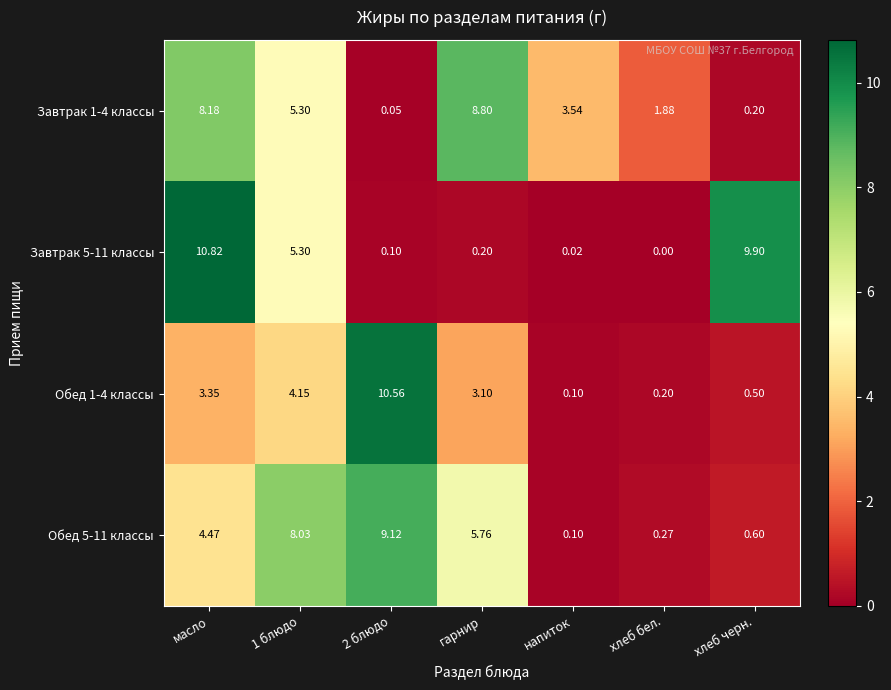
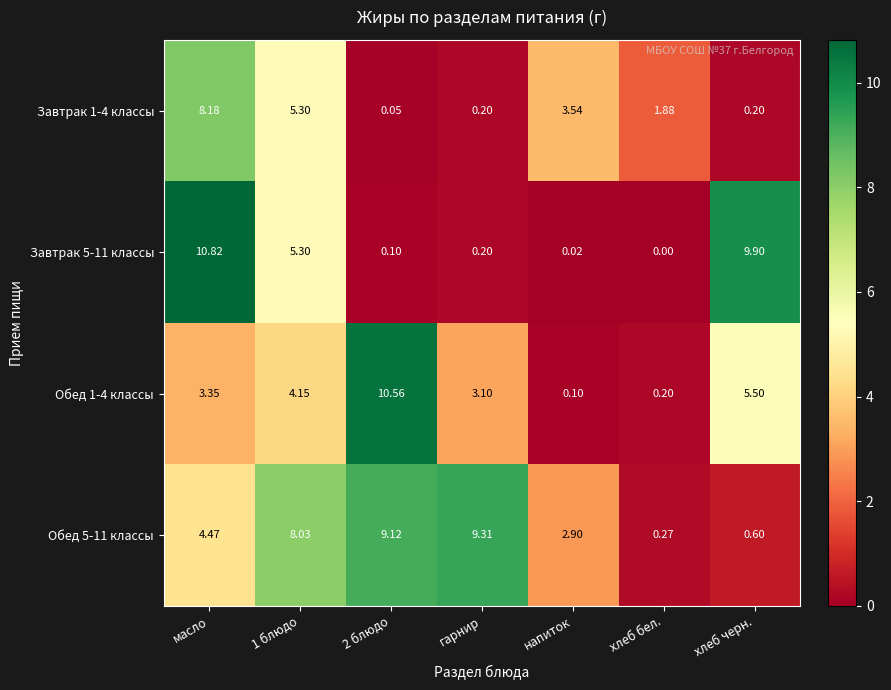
  {
    "Завтрак 1-4 классы": {
      "масло": 8.18,
      "1 блюдо": 5.30,
      "2 блюдо": 0.05,
-     "гарнир": 8.80,
+     "гарнир": 0.20,
      "напиток": 3.54,
      "хлеб бел.": 1.88
    },
    "Завтрак 5-11 классы": {
      "масло": 10.82,
      "1 блюдо": 5.30,
      "2 блюдо": 0.10,
      "гарнир": 0.20,
      "напиток": 0.02,
      "хлеб бел.": 0.00,
      "хлеб черн.": 9.90
    },
    "Обед 1-4 классы": {
      "масло": 3.35,
      "1 блюдо": 4.15,
      "2 блюдо": 10.56,
      "гарнир": 3.10,
      "напиток": 0.10,
      "хлеб бел.": 0.20,
-     "хлеб черн.": 0.50
+     "хлеб черн.": 5.50
    },
    "Обед 5-11 классы": {
      "масло": 4.47,
      "1 блюдо": 8.03,
      "2 блюдо": 9.12,
-     "гарнир": 5.76,
-     "напиток": 0.10,
+     "гарнир": 9.31,
+     "напиток": 2.90,
      "хлеб бел.": 0.27,
      "хлеб черн.": 0.60
    }
  }
